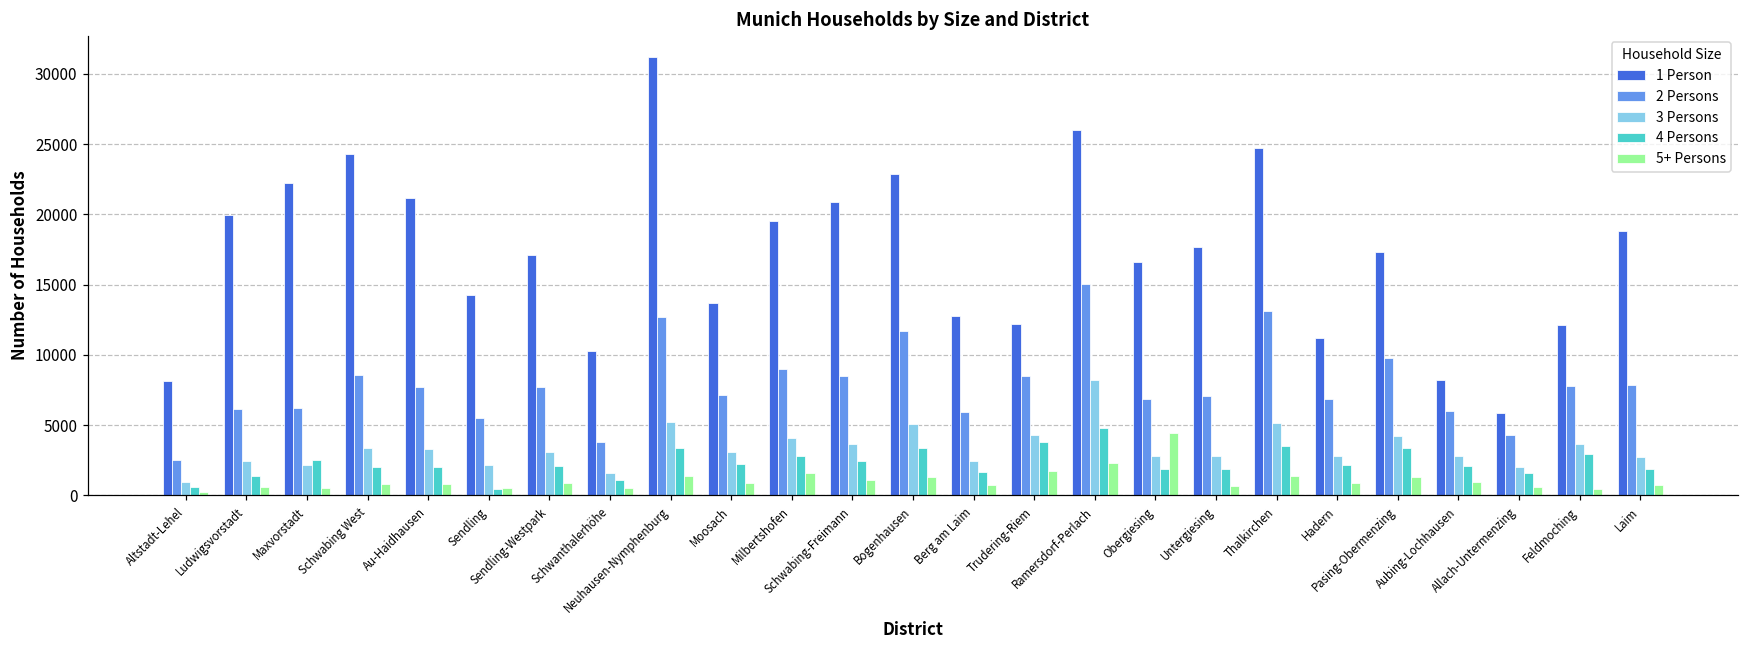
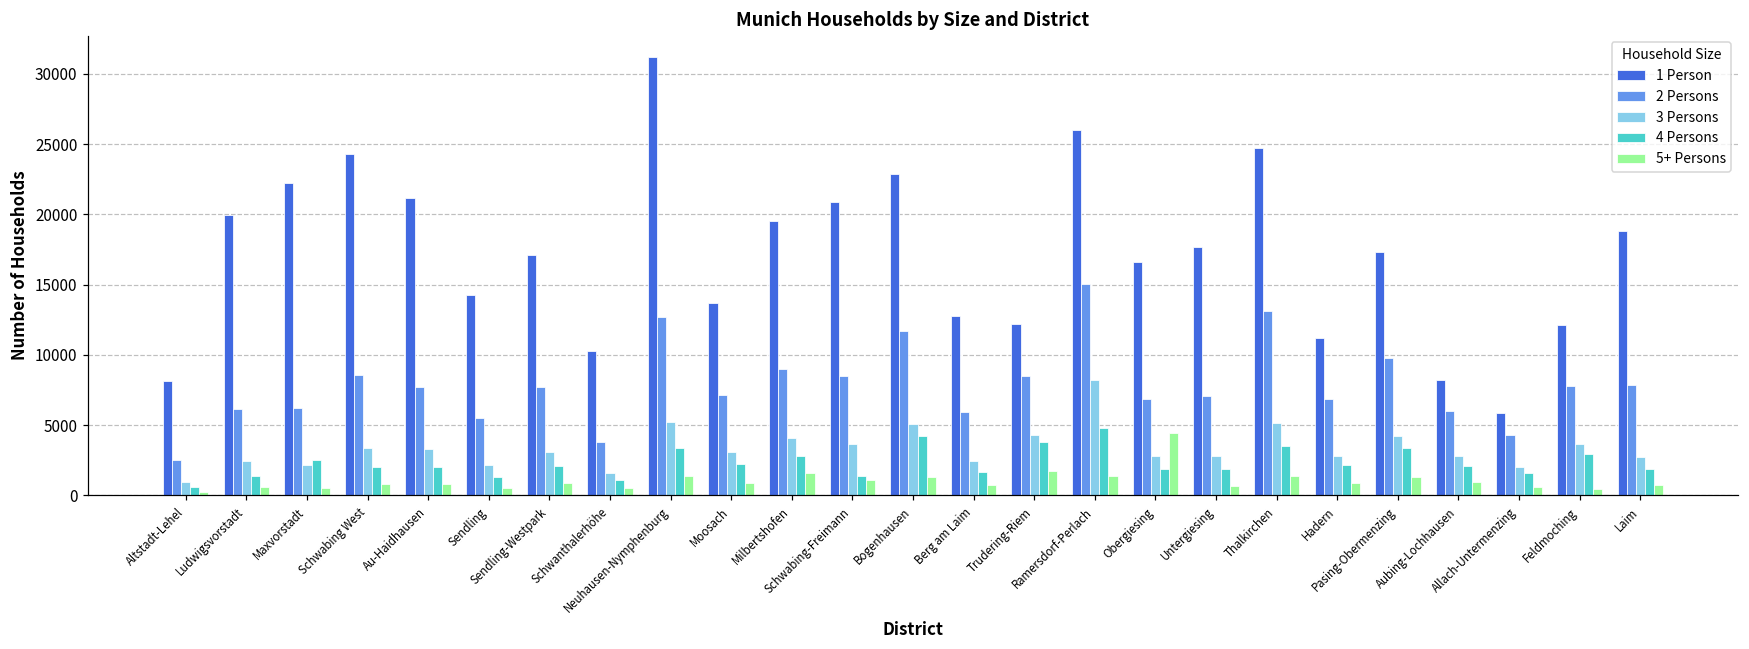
  {
    "3 Persons": {
      "Altstadt-Lehel": 1000,
      "Ludwigsvorstadt": 2400,
      "Maxvorstadt": 2100,
      "Schwabing West": 3400,
      "Au-Haidhausen": 3300,
      "Sendling": 2100,
      "Sendling-Westpark": 3100,
      "Schwanthalerhöhe": 1600,
      "Neuhausen-Nymphenburg": 5300,
      "Moosach": 3100,
      "Milbertshofen": 4000,
      "Schwabing-Freimann": 3700,
      "Bogenhausen": 5100,
      "Berg am Laim": 2400,
      "Trudering-Riem": 4300,
      "Ramersdorf-Perlach": 8200,
      "Obergiesing": 2800,
      "Untergiesing": 2800,
      "Thalkirchen": 5100,
      "Hadern": 2800,
      "Pasing-Obermenzing": 4200,
      "Aubing-Lochhausen": 2800,
      "Allach-Untermenzing": 2000,
      "Feldmoching": 3600,
      "Laim": 2700
    },
    "4 Persons": {
      "Altstadt-Lehel": 600,
      "Ludwigsvorstadt": 1400,
      "Maxvorstadt": 2500,
      "Schwabing West": 2000,
      "Au-Haidhausen": 2000,
-     "Sendling": 400,
+     "Sendling": 1300,
      "Sendling-Westpark": 2100,
      "Schwanthalerhöhe": 1100,
      "Neuhausen-Nymphenburg": 3400,
      "Moosach": 2200,
      "Milbertshofen": 2800,
-     "Schwabing-Freimann": 2400,
-     "Bogenhausen": 3400,
+     "Schwabing-Freimann": 1400,
+     "Bogenhausen": 4200,
      "Berg am Laim": 1700,
      "Trudering-Riem": 3800,
      "Ramersdorf-Perlach": 4800,
      "Obergiesing": 1900,
      "Untergiesing": 1800,
      "Thalkirchen": 3500,
      "Hadern": 2200,
      "Pasing-Obermenzing": 3300,
      "Aubing-Lochhausen": 2100,
      "Allach-Untermenzing": 1600,
      "Feldmoching": 3000,
      "Laim": 1800
    },
    "5+ Persons": {
      "Altstadt-Lehel": 200,
      "Ludwigsvorstadt": 600,
      "Maxvorstadt": 500,
      "Schwabing West": 800,
      "Au-Haidhausen": 800,
      "Sendling": 500,
      "Sendling-Westpark": 900,
      "Schwanthalerhöhe": 500,
      "Neuhausen-Nymphenburg": 1400,
      "Moosach": 900,
      "Milbertshofen": 1600,
      "Schwabing-Freimann": 1100,
      "Bogenhausen": 1300,
      "Berg am Laim": 700,
      "Trudering-Riem": 1700,
-     "Ramersdorf-Perlach": 2300,
+     "Ramersdorf-Perlach": 1300,
      "Obergiesing": 4400,
      "Untergiesing": 700,
      "Thalkirchen": 1300,
      "Hadern": 900,
      "Pasing-Obermenzing": 1300,
      "Aubing-Lochhausen": 900,
      "Allach-Untermenzing": 600,
      "Feldmoching": 400,
      "Laim": 700
    }
  }
